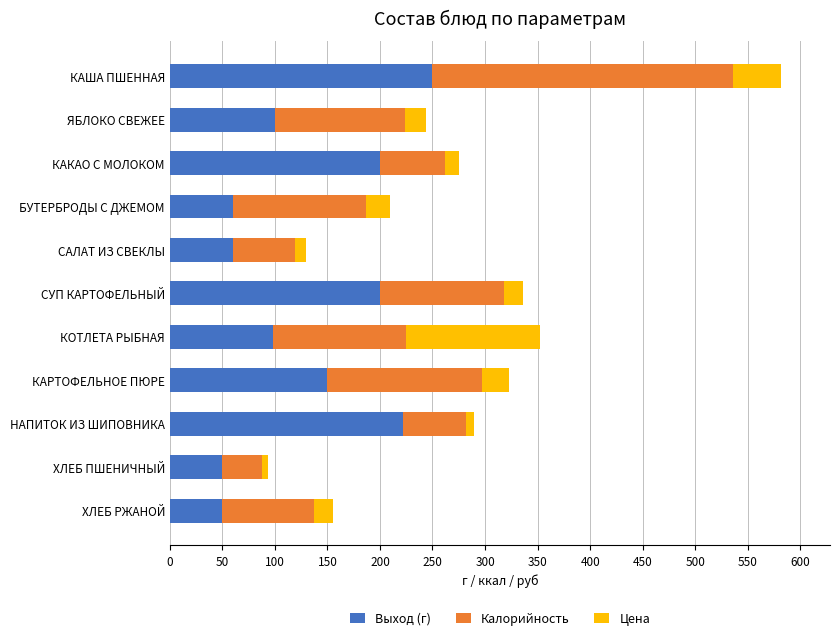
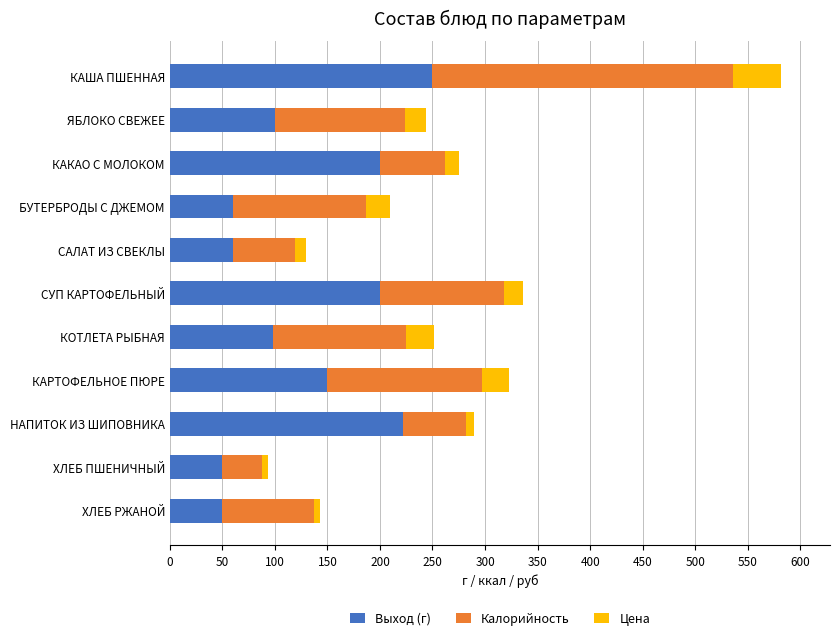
  {
    "Выход (г)": {
      "КАША ПШЕННАЯ": 250,
      "ЯБЛОКО СВЕЖЕЕ": 100,
      "КАКАО С МОЛОКОМ": 200,
      "БУТЕРБРОДЫ С ДЖЕМОМ": 60,
      "САЛАТ ИЗ СВЕКЛЫ": 60,
      "СУП КАРТОФЕЛЬНЫЙ": 200,
      "КОТЛЕТА РЫБНАЯ": 98,
      "КАРТОФЕЛЬНОЕ ПЮРЕ": 150,
      "НАПИТОК ИЗ ШИПОВНИКА": 222,
      "ХЛЕБ ПШЕНИЧНЫЙ": 50,
      "ХЛЕБ РЖАНОЙ": 50
    },
    "Калорийность": {
      "КАША ПШЕННАЯ": 286,
      "ЯБЛОКО СВЕЖЕЕ": 124,
      "КАКАО С МОЛОКОМ": 62,
      "БУТЕРБРОДЫ С ДЖЕМОМ": 127,
      "САЛАТ ИЗ СВЕКЛЫ": 59,
      "СУП КАРТОФЕЛЬНЫЙ": 118,
      "КОТЛЕТА РЫБНАЯ": 127,
      "КАРТОФЕЛЬНОЕ ПЮРЕ": 147,
      "НАПИТОК ИЗ ШИПОВНИКА": 60,
      "ХЛЕБ ПШЕНИЧНЫЙ": 38,
      "ХЛЕБ РЖАНОЙ": 87
    },
    "Цена": {
      "КАША ПШЕННАЯ": 46,
      "ЯБЛОКО СВЕЖЕЕ": 20,
      "КАКАО С МОЛОКОМ": 13,
      "БУТЕРБРОДЫ С ДЖЕМОМ": 23,
      "САЛАТ ИЗ СВЕКЛЫ": 11,
      "СУП КАРТОФЕЛЬНЫЙ": 18,
-     "КОТЛЕТА РЫБНАЯ": 127,
+     "КОТЛЕТА РЫБНАЯ": 27,
      "КАРТОФЕЛЬНОЕ ПЮРЕ": 26,
      "НАПИТОК ИЗ ШИПОВНИКА": 8,
      "ХЛЕБ ПШЕНИЧНЫЙ": 6,
-     "ХЛЕБ РЖАНОЙ": 19
+     "ХЛЕБ РЖАНОЙ": 6
    }
  }
